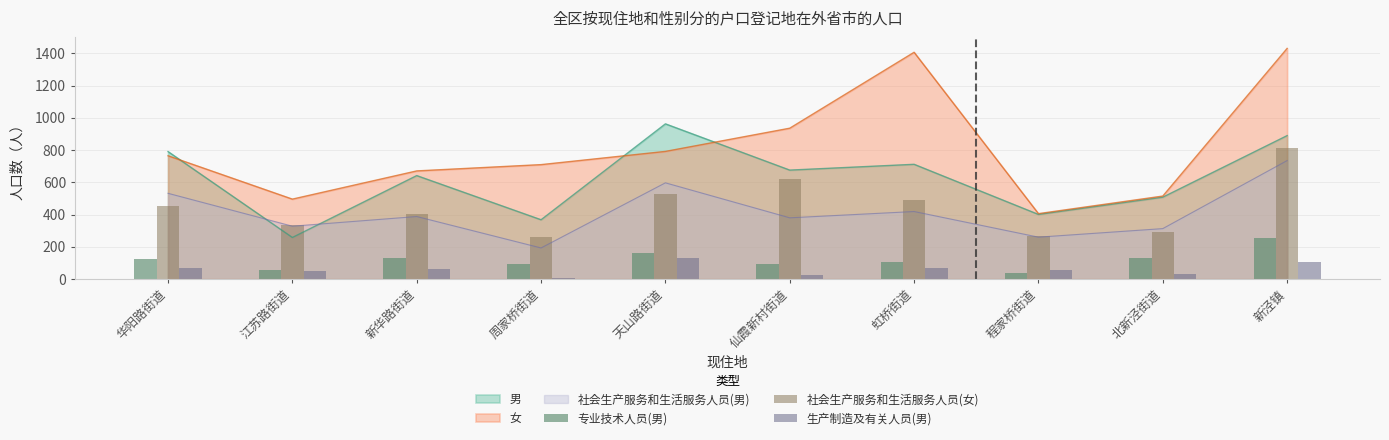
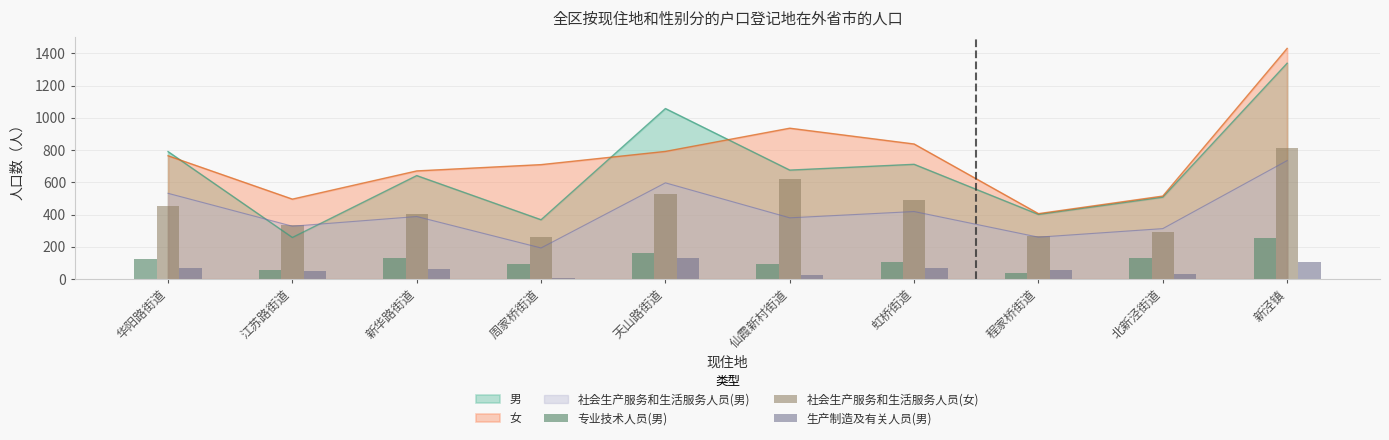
  {
    "男": {
      "华阳路街道": 790,
      "江苏路街道": 260,
      "新华路街道": 640,
      "周家桥街道": 370,
-     "天山路街道": 960,
+     "天山路街道": 1060,
      "仙霞新村街道": 680,
      "虹桥街道": 710,
-     "新泾镇": 890
+     "新泾镇": 1340
    },
    "女": {
      "华阳路街道": 770,
      "江苏路街道": 500,
      "新华路街道": 670,
      "周家桥街道": 710,
      "天山路街道": 790,
      "仙霞新村街道": 940,
-     "虹桥街道": 1410,
+     "虹桥街道": 840,
      "新泾镇": 1430
    },
    "社会生产服务和生活服务人员(男)": {
      "华阳路街道": 530,
      "江苏路街道": 330,
      "新华路街道": 390,
      "周家桥街道": 190,
      "天山路街道": 600,
      "仙霞新村街道": 380,
      "虹桥街道": 420,
      "程家桥街道": 260,
      "北新泾街道": 310,
      "新泾镇": 740
    }
  }
